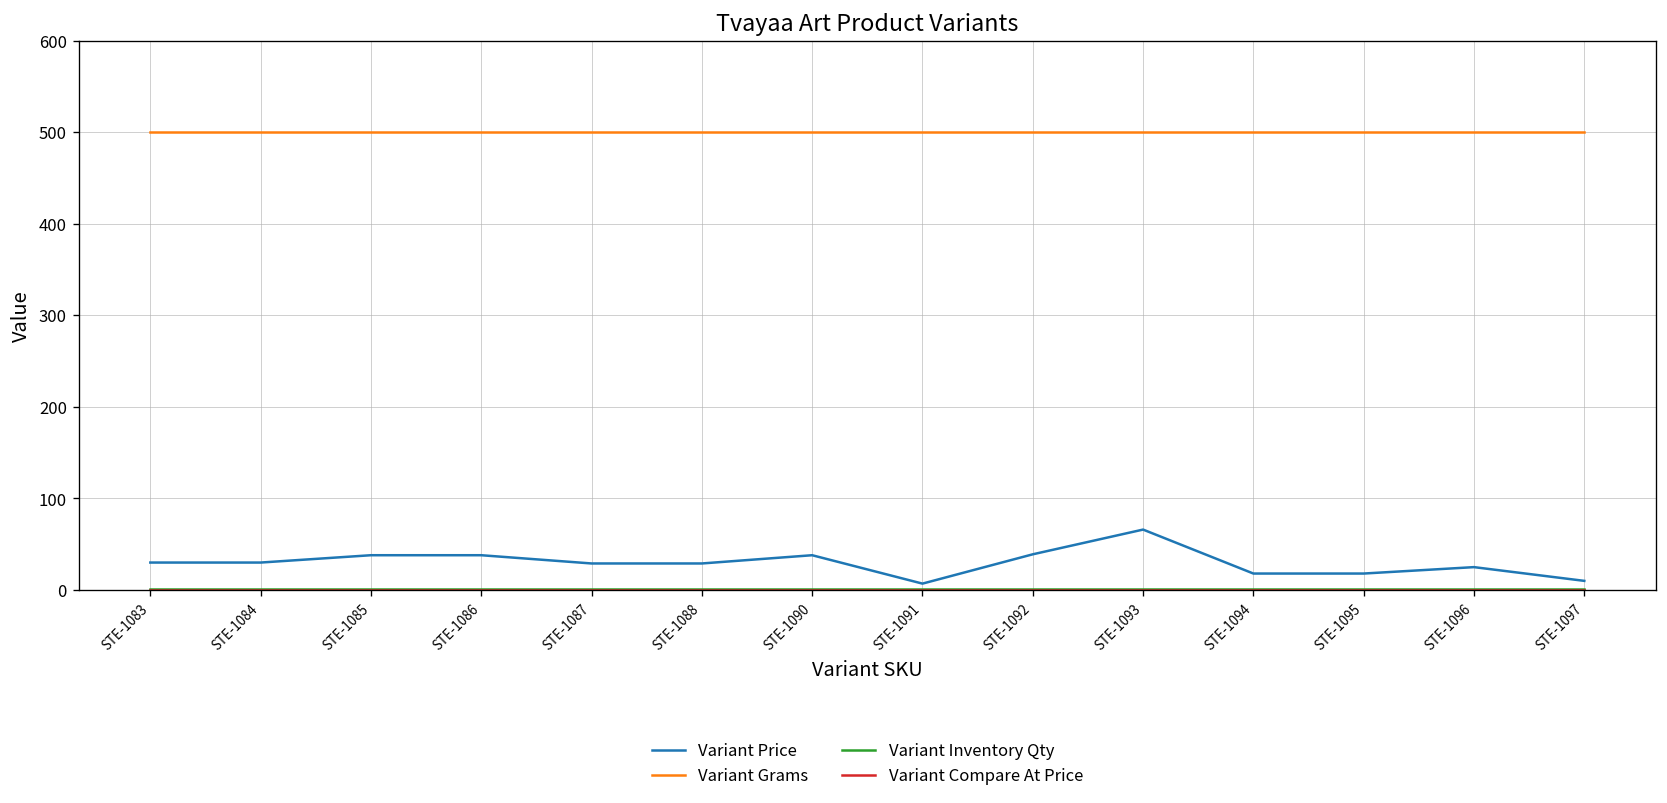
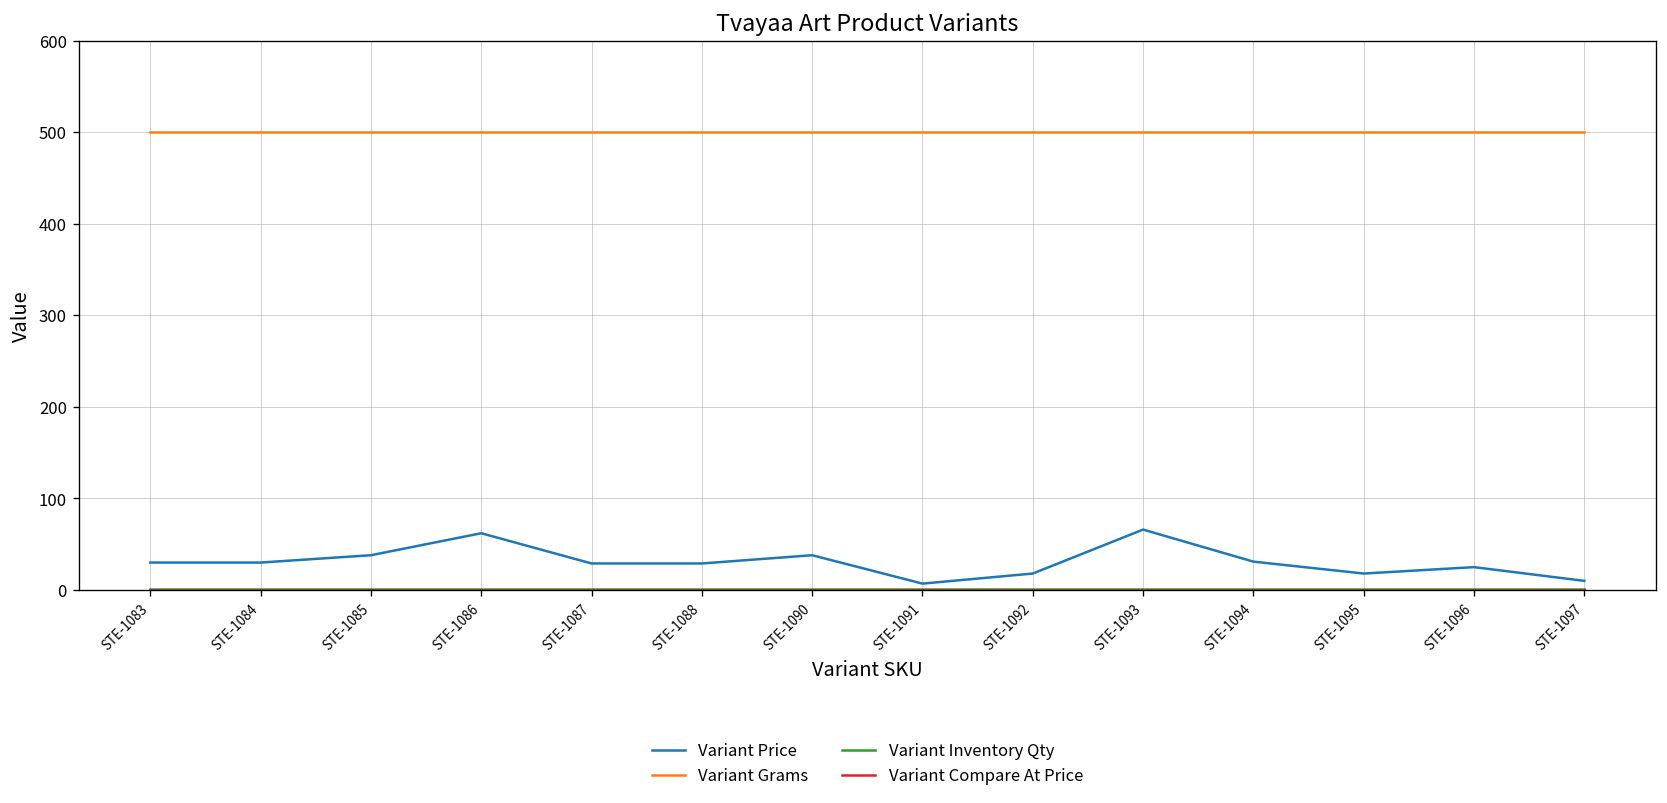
  {
    "Variant Price": {
      "STE-1083": 30,
      "STE-1084": 30,
      "STE-1085": 40,
-     "STE-1086": 40,
+     "STE-1086": 60,
      "STE-1087": 30,
      "STE-1088": 30,
      "STE-1090": 40,
      "STE-1091": 10,
-     "STE-1092": 40,
+     "STE-1092": 20,
      "STE-1093": 70,
-     "STE-1094": 20,
+     "STE-1094": 30,
      "STE-1095": 20,
      "STE-1096": 30,
      "STE-1097": 10
    },
    "Variant Grams": {
      "STE-1083": 500,
      "STE-1084": 500,
      "STE-1085": 500,
      "STE-1086": 500,
      "STE-1087": 500,
      "STE-1088": 500,
      "STE-1090": 500,
      "STE-1091": 500,
      "STE-1092": 500,
      "STE-1093": 500,
      "STE-1094": 500,
      "STE-1095": 500,
      "STE-1096": 500,
      "STE-1097": 500
    },
    "Variant Compare At Price": {
      "STE-1083": 0,
      "STE-1084": 0,
      "STE-1085": 0,
      "STE-1086": 0,
      "STE-1087": 0,
      "STE-1088": 0,
      "STE-1090": 0,
      "STE-1091": 0,
      "STE-1092": 0,
      "STE-1093": 0,
      "STE-1094": 0,
      "STE-1095": 0,
      "STE-1096": 0,
      "STE-1097": 0
    }
  }
